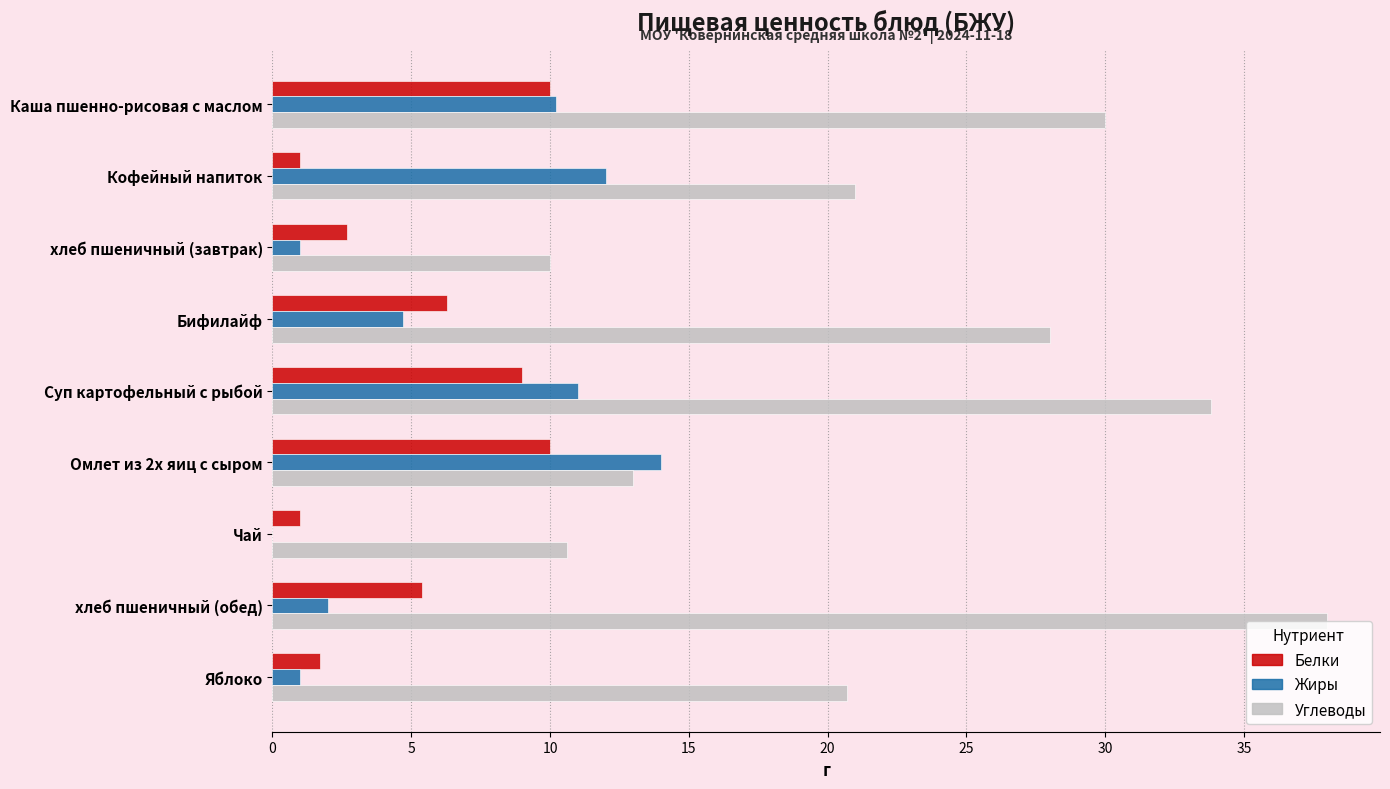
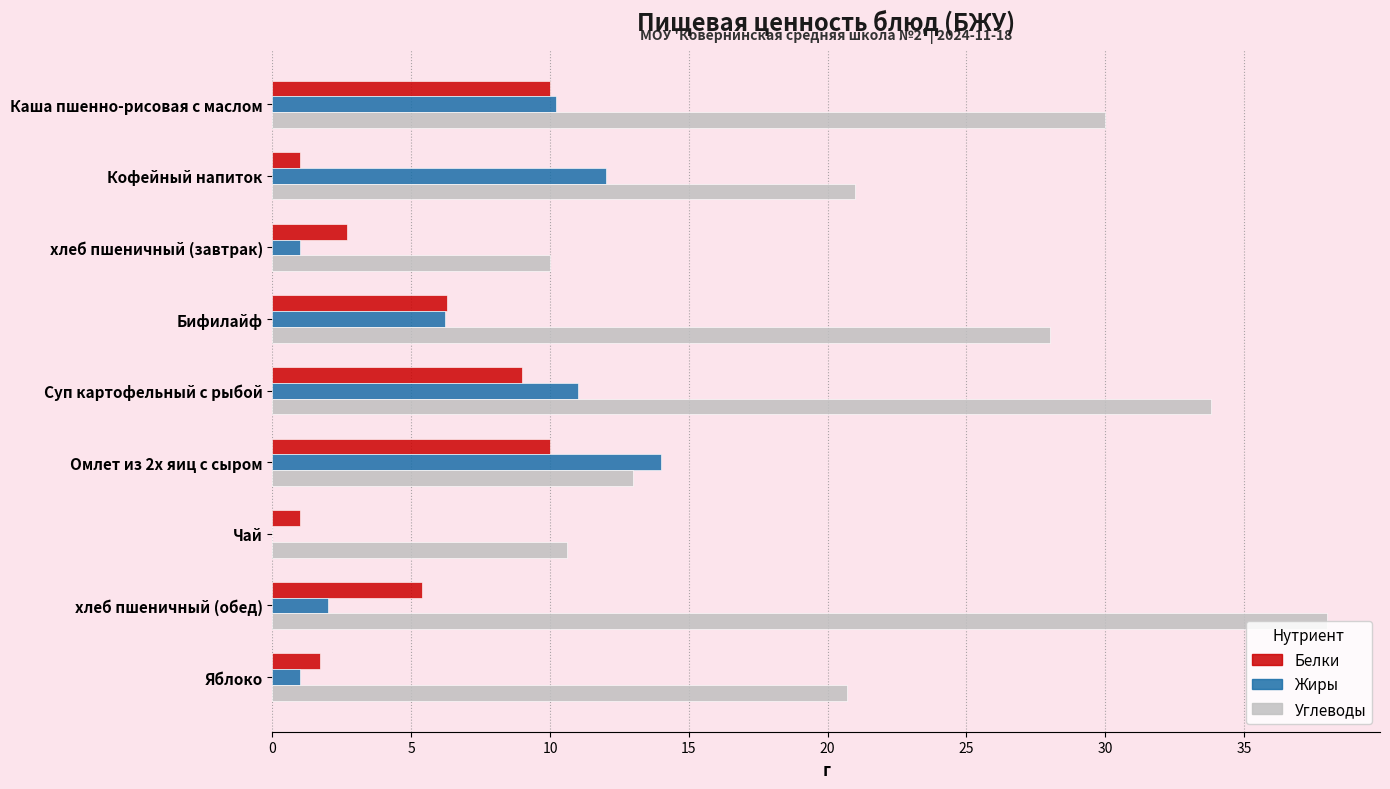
  {
    "Белки": {
      "Каша пшенно-рисовая с маслом": 10.0,
      "Кофейный напиток": 1.0,
      "хлеб пшеничный (завтрак)": 2.7,
      "Бифилайф": 6.3,
      "Суп картофельный с рыбой": 9.0,
      "Омлет из 2х яиц с сыром": 10.0,
      "Чай": 1.0,
      "хлеб пшеничный (обед)": 5.4,
      "Яблоко": 1.7
    },
    "Жиры": {
      "Каша пшенно-рисовая с маслом": 10.2,
      "Кофейный напиток": 12.0,
      "хлеб пшеничный (завтрак)": 1.0,
-     "Бифилайф": 4.7,
+     "Бифилайф": 6.2,
      "Суп картофельный с рыбой": 11.0,
      "Омлет из 2х яиц с сыром": 14.0,
      "Чай": 0.0,
      "хлеб пшеничный (обед)": 2.0,
      "Яблоко": 1.0
    },
    "Углеводы": {
      "Каша пшенно-рисовая с маслом": 30.0,
      "Кофейный напиток": 21.0,
      "хлеб пшеничный (завтрак)": 10.0,
      "Бифилайф": 28.0,
      "Суп картофельный с рыбой": 33.8,
      "Омлет из 2х яиц с сыром": 13.0,
      "Чай": 10.6,
      "Яблоко": 20.7
    }
  }
